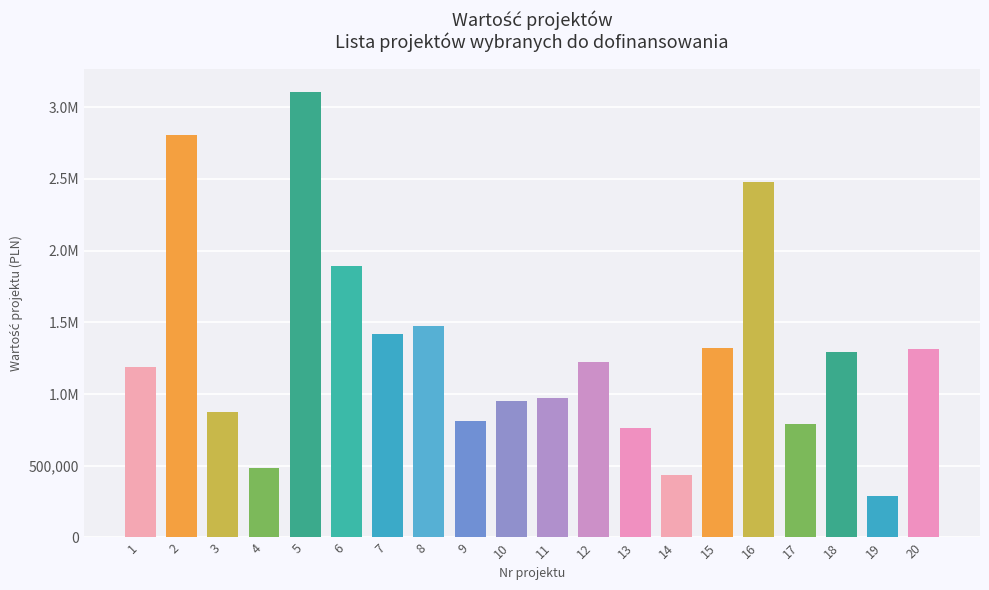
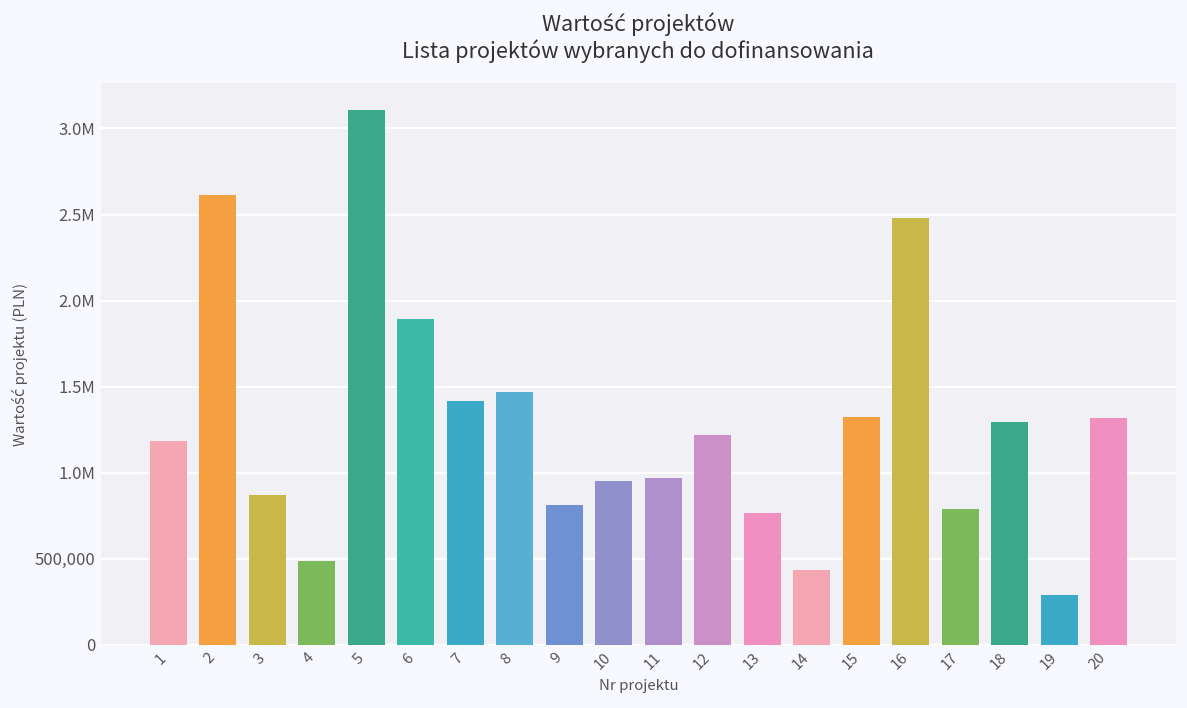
  {
    "1": "1,190,000",
-   "2": "2,810,000",
+   "2": "2,610,000",
    "3": "870,000",
    "4": "490,000",
    "5": "3,110,000",
    "6": "1,900,000",
    "7": "1,420,000",
    "8": "1,470,000",
    "9": "810,000",
    "10": "950,000",
    "11": "970,000",
    "12": "1,220,000",
    "13": "760,000",
    "14": "430,000",
    "15": "1,320,000",
    "16": "2,480,000",
    "17": "790,000",
    "18": "1,290,000",
    "19": "290,000",
    "20": "1,320,000"
  }
